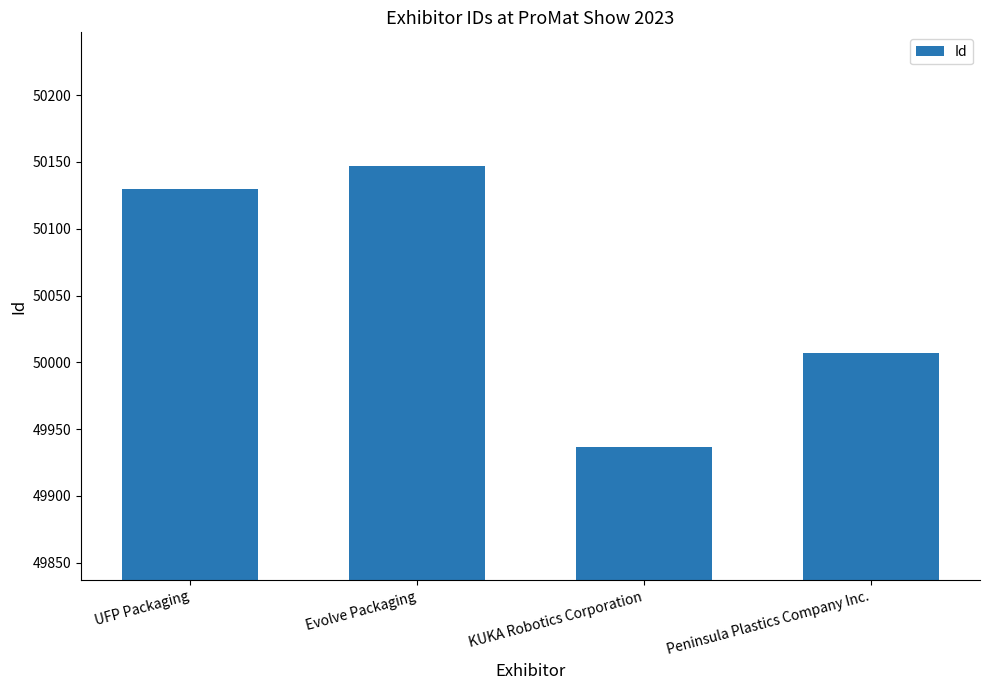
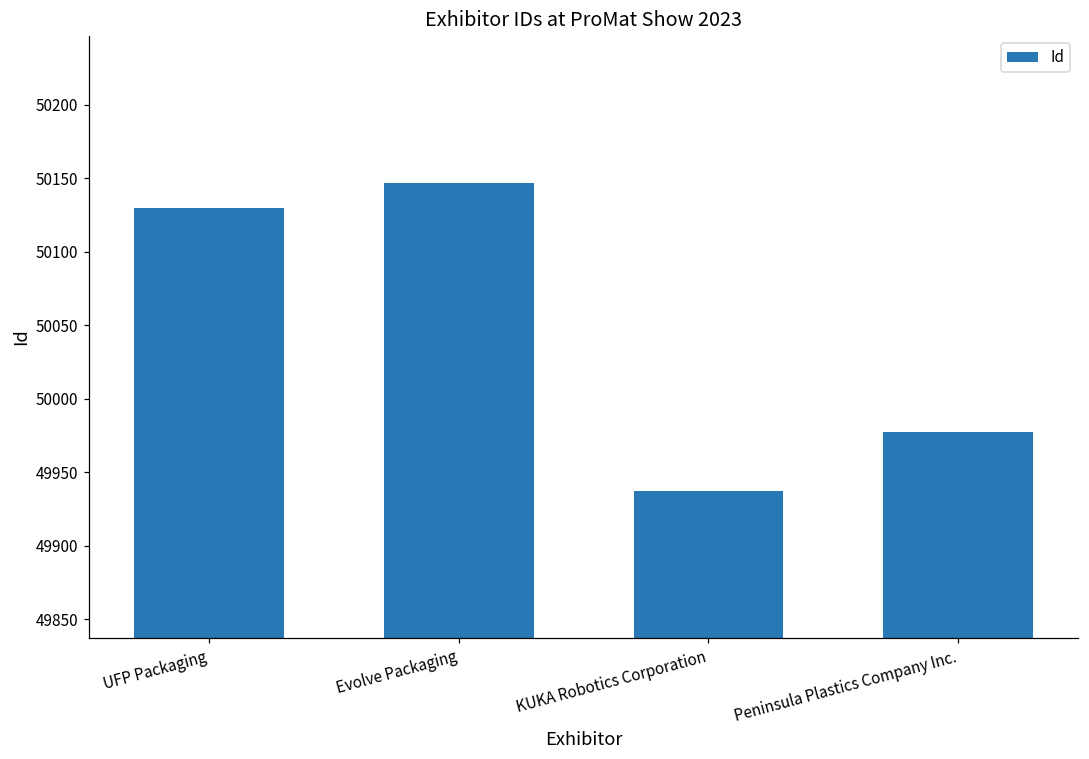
  {
    "UFP Packaging": 50130,
    "Evolve Packaging": 50147,
    "KUKA Robotics Corporation": 49937,
-   "Peninsula Plastics Company Inc.": 50007
+   "Peninsula Plastics Company Inc.": 49977
  }
